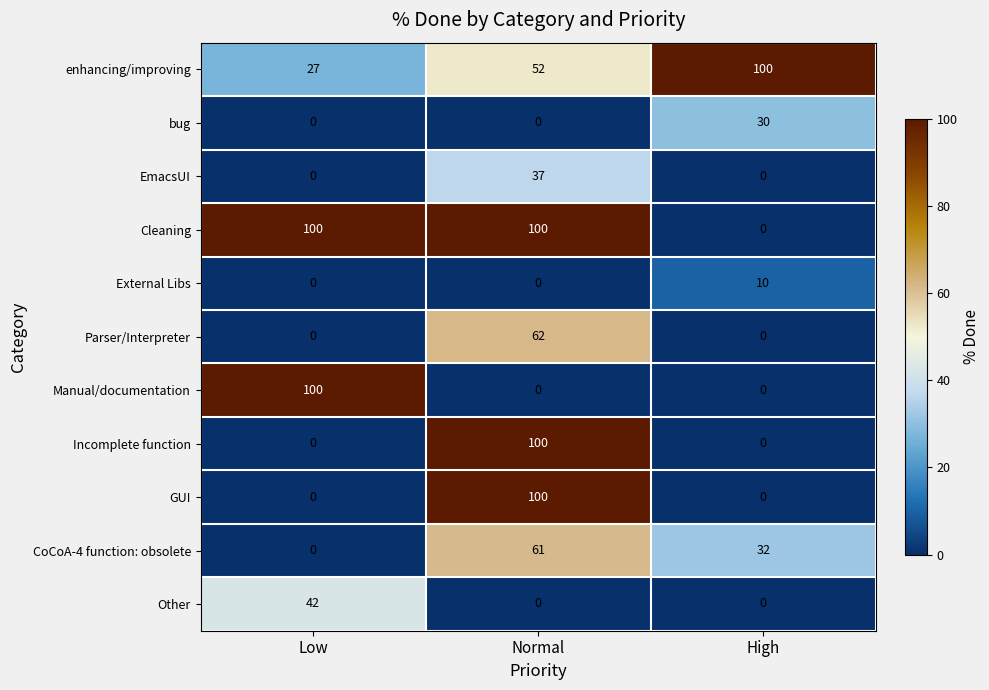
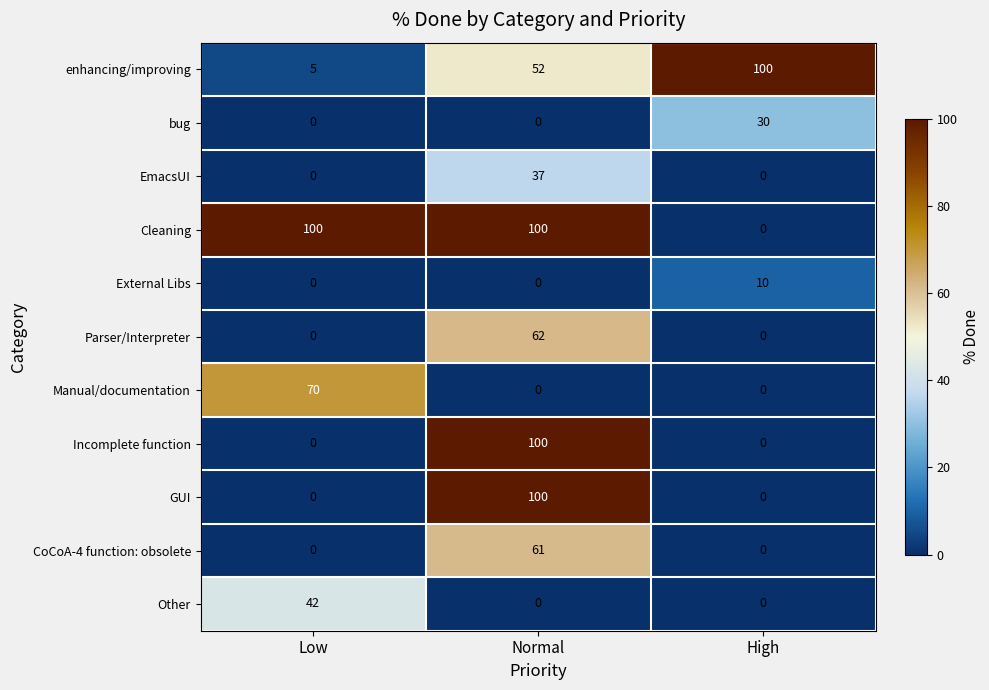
  {
    "enhancing/improving": {
-     "Low": 27,
+     "Low": 5,
      "Normal": 52,
      "High": 100
    },
    "bug": {
      "Low": 0,
      "Normal": 0,
      "High": 30
    },
    "EmacsUI": {
      "Low": 0,
      "Normal": 37,
      "High": 0
    },
    "Cleaning": {
      "Low": 100,
      "Normal": 100,
      "High": 0
    },
    "External Libs": {
      "Low": 0,
      "Normal": 0,
      "High": 10
    },
    "Parser/Interpreter": {
      "Low": 0,
      "Normal": 62,
      "High": 0
    },
    "Manual/documentation": {
-     "Low": 100,
+     "Low": 70,
      "Normal": 0,
      "High": 0
    },
    "Incomplete function": {
      "Low": 0,
      "Normal": 100,
      "High": 0
    },
    "GUI": {
      "Low": 0,
      "Normal": 100,
      "High": 0
    },
    "CoCoA-4 function: obsolete": {
      "Low": 0,
      "Normal": 61,
-     "High": 32
+     "High": 0
    },
    "Other": {
      "Low": 42,
      "Normal": 0,
      "High": 0
    }
  }
